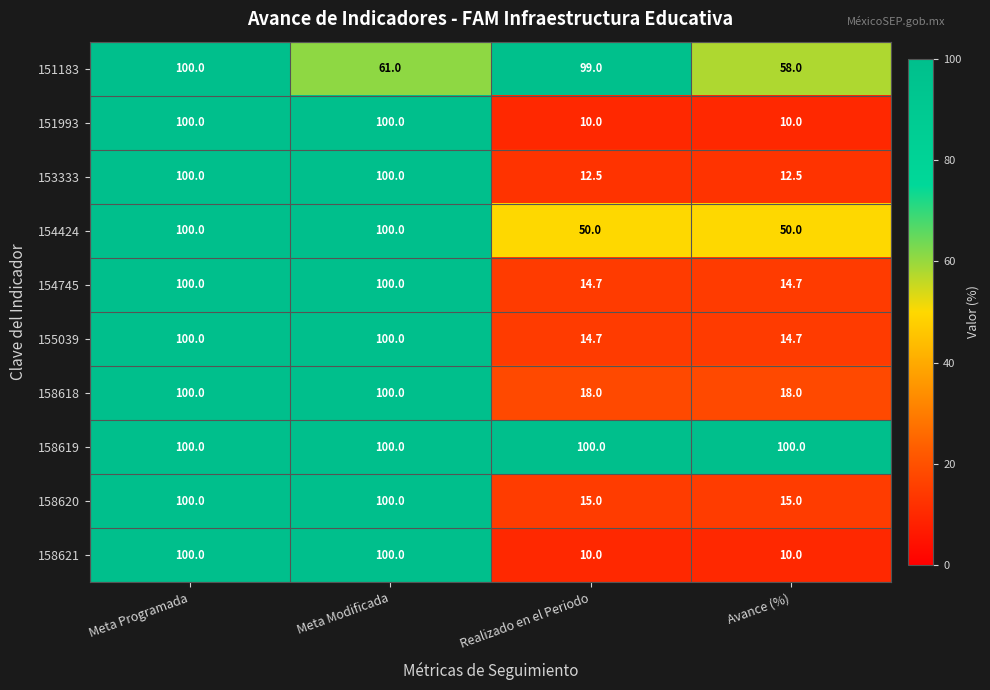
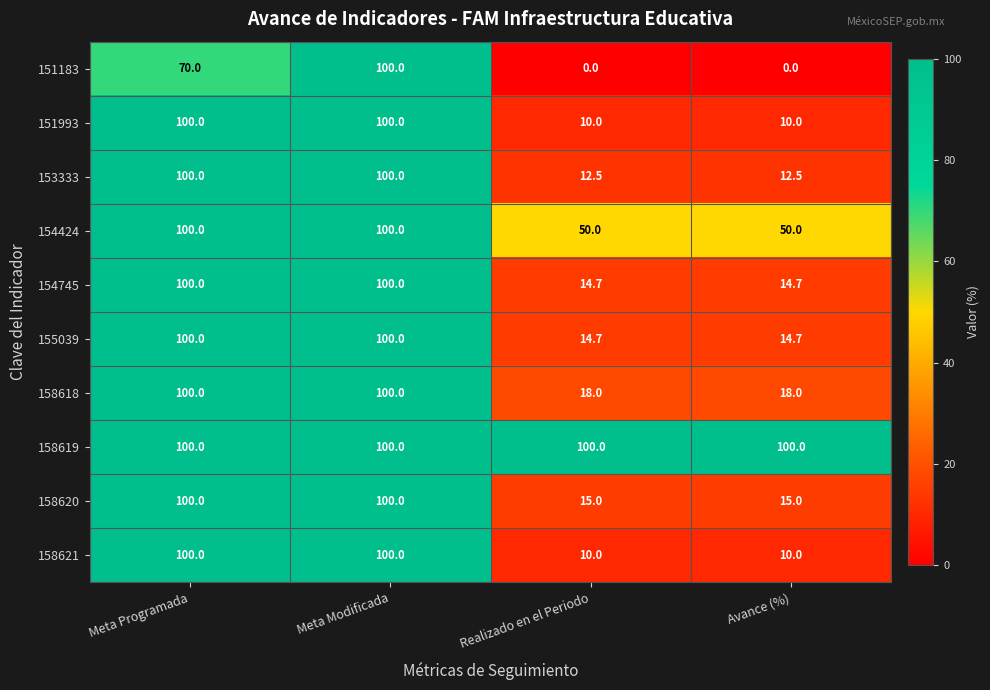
  {
    "151183": {
-     "Meta Programada": 100.0,
-     "Meta Modificada": 61.0,
-     "Realizado en el Periodo": 99.0,
-     "Avance (%)": 58.0
+     "Meta Programada": 70.0,
+     "Meta Modificada": 100.0,
+     "Realizado en el Periodo": 0.0,
+     "Avance (%)": 0.0
    },
    "151993": {
      "Meta Programada": 100.0,
      "Meta Modificada": 100.0,
      "Realizado en el Periodo": 10.0,
      "Avance (%)": 10.0
    },
    "153333": {
      "Meta Programada": 100.0,
      "Meta Modificada": 100.0,
      "Realizado en el Periodo": 12.5,
      "Avance (%)": 12.5
    },
    "154424": {
      "Meta Programada": 100.0,
      "Meta Modificada": 100.0,
      "Realizado en el Periodo": 50.0,
      "Avance (%)": 50.0
    },
    "154745": {
      "Meta Programada": 100.0,
      "Meta Modificada": 100.0,
      "Realizado en el Periodo": 14.7,
      "Avance (%)": 14.7
    },
    "155039": {
      "Meta Programada": 100.0,
      "Meta Modificada": 100.0,
      "Realizado en el Periodo": 14.7,
      "Avance (%)": 14.7
    },
    "158618": {
      "Meta Programada": 100.0,
      "Meta Modificada": 100.0,
      "Realizado en el Periodo": 18.0,
      "Avance (%)": 18.0
    },
    "158619": {
      "Meta Programada": 100.0,
      "Meta Modificada": 100.0,
      "Realizado en el Periodo": 100.0,
      "Avance (%)": 100.0
    },
    "158620": {
      "Meta Programada": 100.0,
      "Meta Modificada": 100.0,
      "Realizado en el Periodo": 15.0,
      "Avance (%)": 15.0
    },
    "158621": {
      "Meta Programada": 100.0,
      "Meta Modificada": 100.0,
      "Realizado en el Periodo": 10.0,
      "Avance (%)": 10.0
    }
  }
